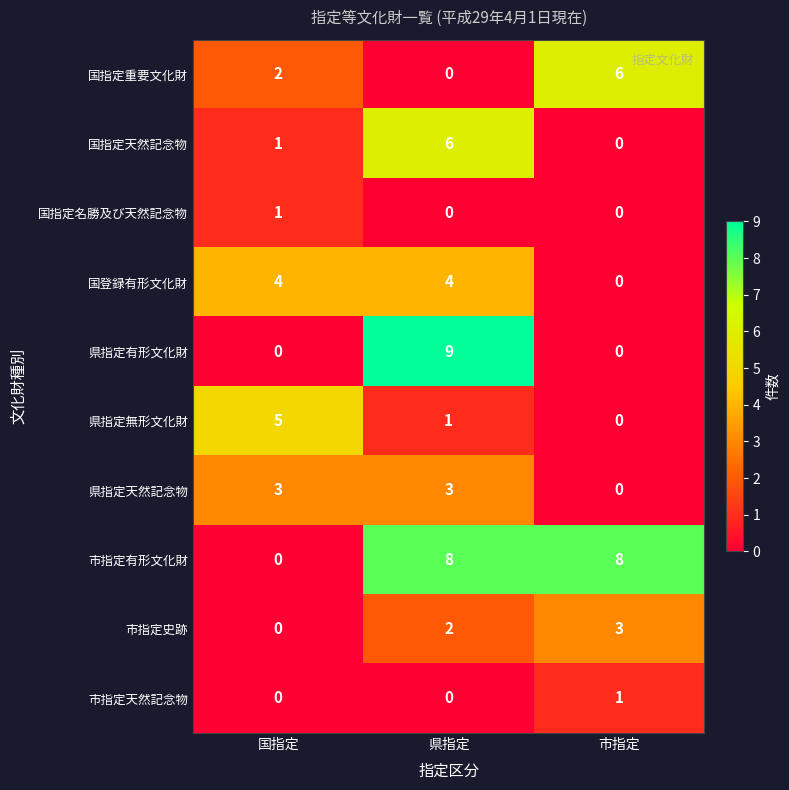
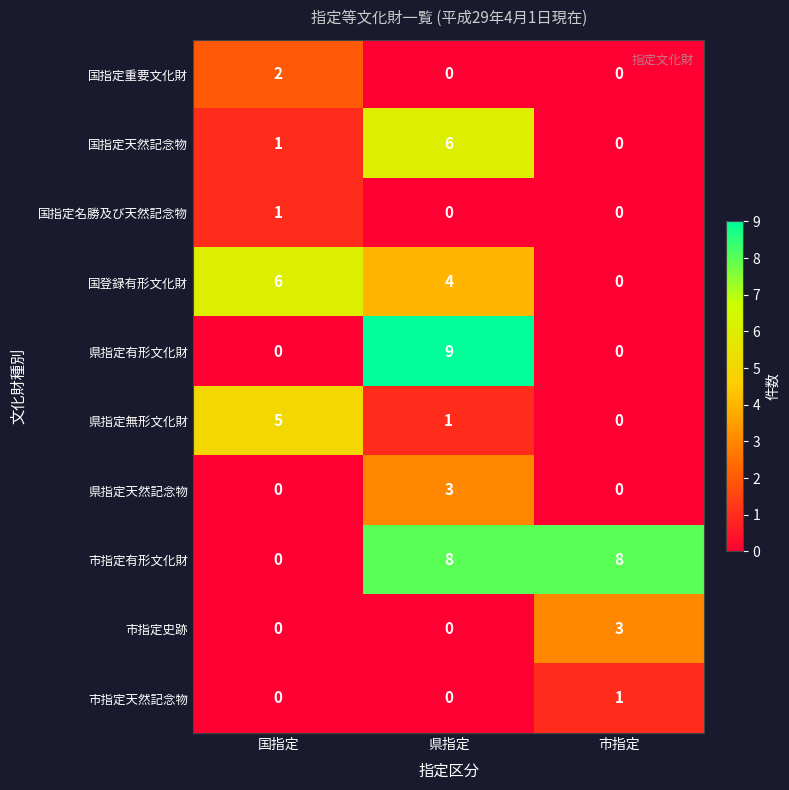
  {
    "国指定重要文化財": {
      "国指定": 2,
      "県指定": 0,
-     "市指定": 6
+     "市指定": 0
    },
    "国指定天然記念物": {
      "国指定": 1,
      "県指定": 6,
      "市指定": 0
    },
    "国指定名勝及び天然記念物": {
      "国指定": 1,
      "県指定": 0,
      "市指定": 0
    },
    "国登録有形文化財": {
-     "国指定": 4,
+     "国指定": 6,
      "県指定": 4,
      "市指定": 0
    },
    "県指定有形文化財": {
      "国指定": 0,
      "県指定": 9,
      "市指定": 0
    },
    "県指定無形文化財": {
      "国指定": 5,
      "県指定": 1,
      "市指定": 0
    },
    "県指定天然記念物": {
-     "国指定": 3,
+     "国指定": 0,
      "県指定": 3,
      "市指定": 0
    },
    "市指定有形文化財": {
      "国指定": 0,
      "県指定": 8,
      "市指定": 8
    },
    "市指定史跡": {
      "国指定": 0,
-     "県指定": 2,
+     "県指定": 0,
      "市指定": 3
    },
    "市指定天然記念物": {
      "国指定": 0,
      "県指定": 0,
      "市指定": 1
    }
  }
